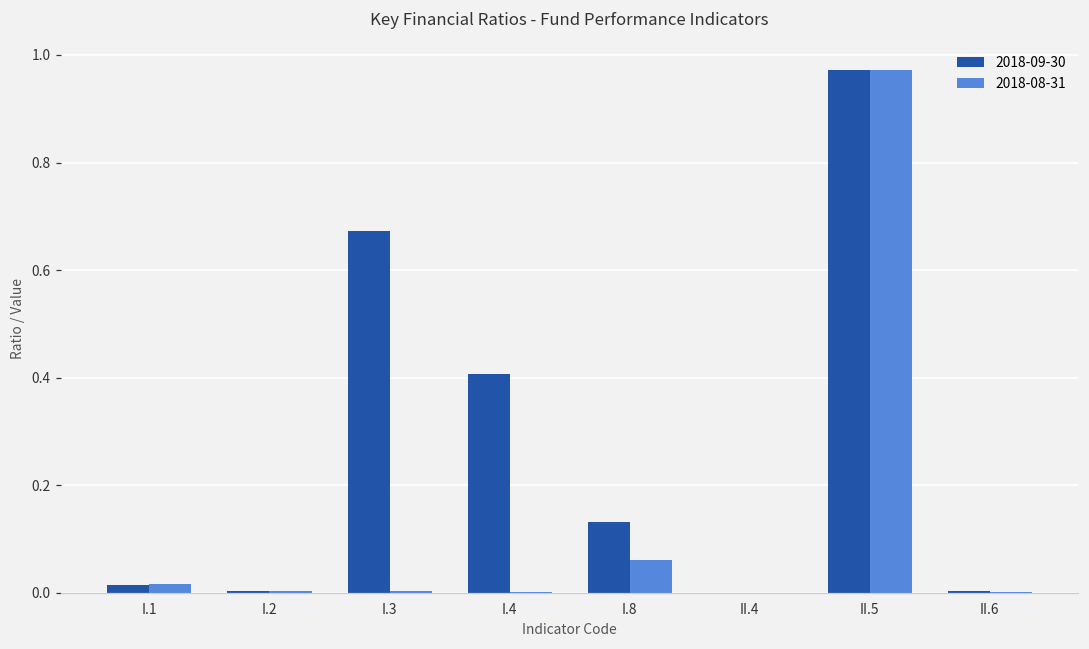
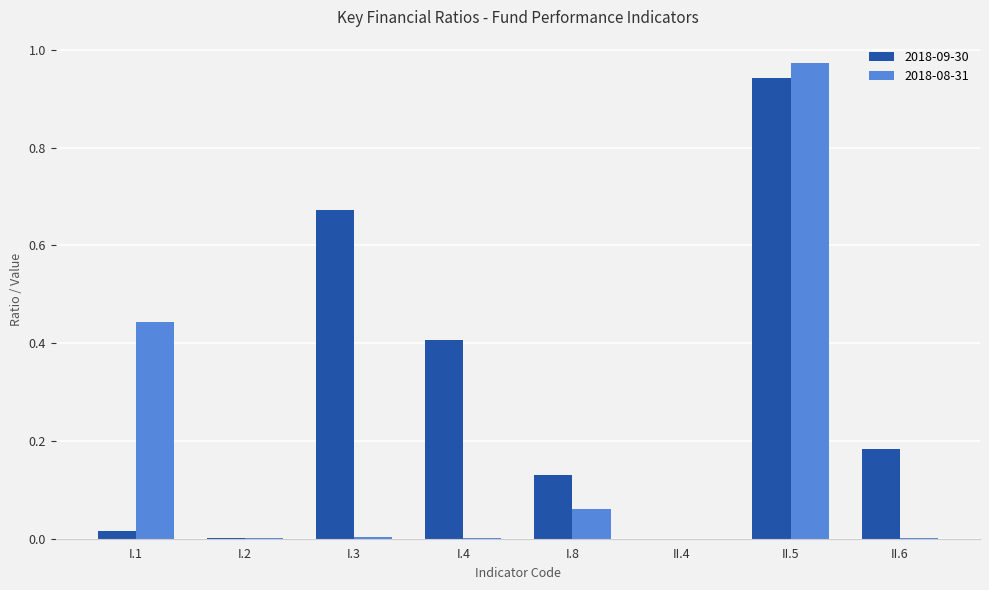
  {
    "2018-09-30": {
      "I.1": 0.01,
      "I.3": 0.67,
      "I.4": 0.41,
      "I.8": 0.13,
-     "II.5": 0.97,
-     "II.6": 0.00
+     "II.5": 0.94,
+     "II.6": 0.18
    },
    "2018-08-31": {
-     "I.1": 0.02,
+     "I.1": 0.44,
      "I.8": 0.06,
      "II.5": 0.97
    }
  }
